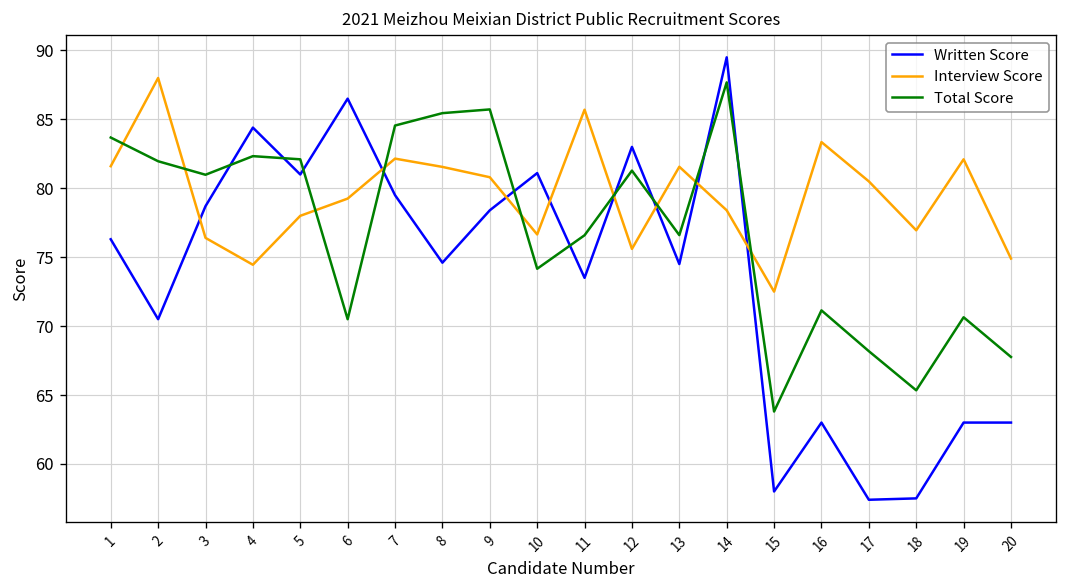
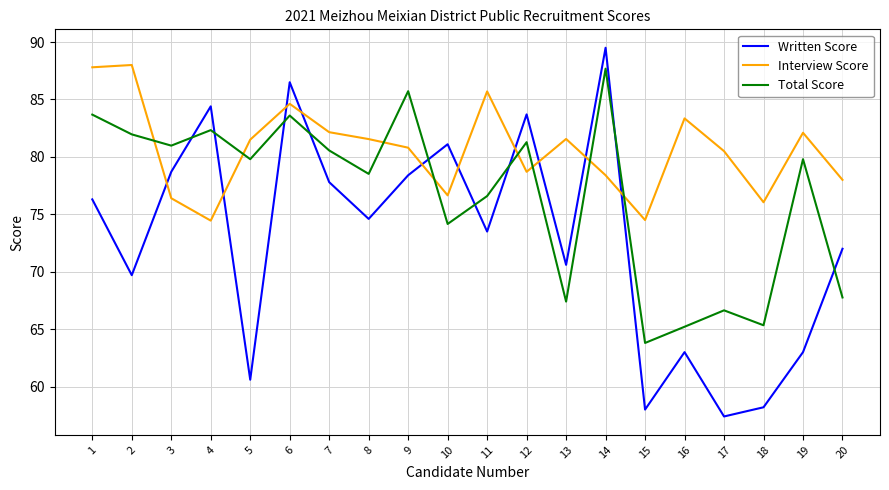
  {
    "Written Score": {
      "1": 76.3,
-     "2": 70.5,
+     "2": 69.7,
      "3": 78.7,
      "4": 84.4,
-     "5": 81.0,
+     "5": 60.6,
      "6": 86.5,
-     "7": 79.5,
+     "7": 77.8,
      "8": 74.6,
      "9": 78.4,
      "10": 81.1,
      "11": 73.5,
-     "12": 83.0,
-     "13": 74.5,
+     "12": 83.7,
+     "13": 70.6,
      "14": 89.5,
      "15": 58.0,
      "16": 63.0,
      "17": 57.4,
-     "18": 57.5,
+     "18": 58.2,
      "19": 63.0,
-     "20": 63
+     "20": 72
    },
    "Interview Score": {
-     "1": 81.6,
+     "1": 87.8,
      "2": 88.0,
      "3": 76.4,
      "4": 74.5,
-     "5": 78.0,
-     "6": 79.3,
+     "5": 81.5,
+     "6": 84.6,
      "7": 82.2,
      "8": 81.6,
      "9": 80.8,
      "10": 76.7,
      "11": 85.7,
-     "12": 75.6,
+     "12": 78.7,
      "13": 81.6,
      "14": 78.4,
-     "15": 72.5,
+     "15": 74.5,
      "16": 83.4,
      "17": 80.5,
-     "18": 77.0,
+     "18": 76.1,
      "19": 82.1,
-     "20": 74.9
+     "20": 78.0
    },
    "Total Score": {
      "1": 83.7,
      "2": 82.0,
      "3": 81.0,
      "4": 82.3,
-     "5": 82.1,
-     "6": 70.5,
-     "7": 84.6,
-     "8": 85.5,
+     "5": 79.8,
+     "6": 83.6,
+     "7": 80.6,
+     "8": 78.5,
      "9": 85.7,
      "10": 74.2,
      "11": 76.6,
      "12": 81.3,
-     "13": 76.6,
+     "13": 67.4,
      "14": 87.7,
      "15": 63.8,
-     "16": 71.1,
-     "17": 68.2,
+     "16": 65.2,
+     "17": 66.6,
      "18": 65.3,
-     "19": 70.6,
+     "19": 79.8,
      "20": 67.8
    }
  }
